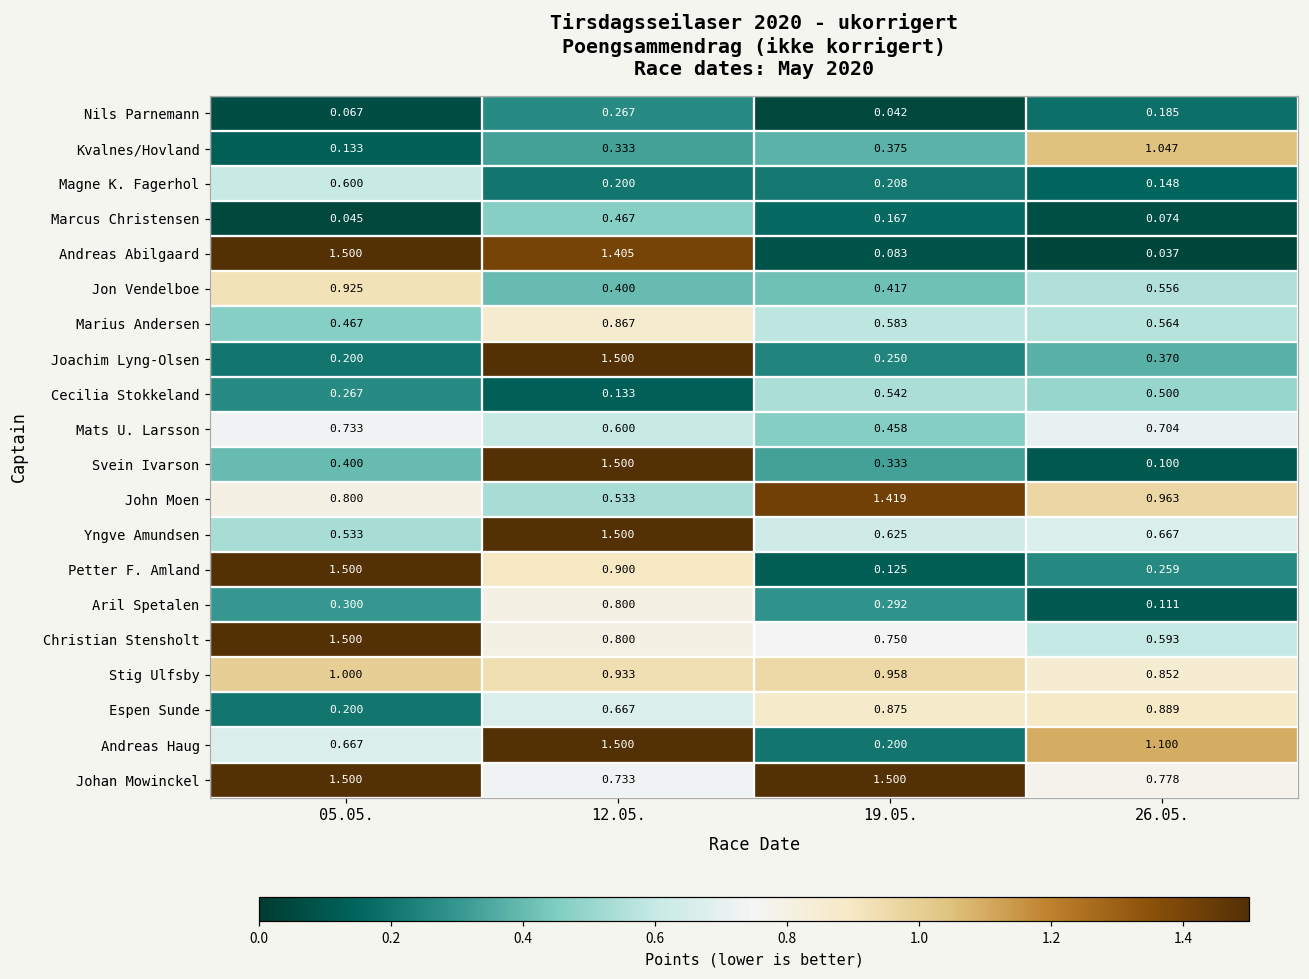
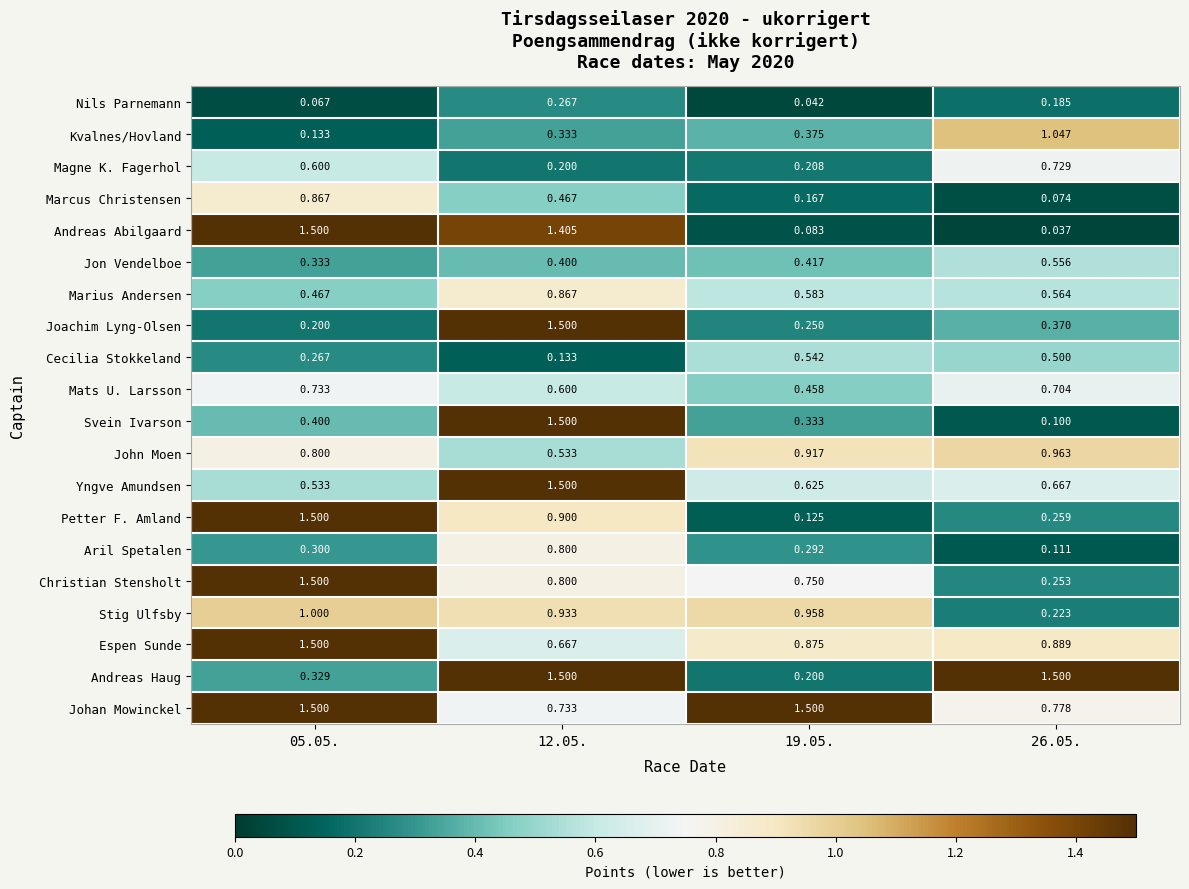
  {
    "Nils Parnemann": {
      "05.05.": 0.067,
      "12.05.": 0.267,
      "19.05.": 0.042,
      "26.05.": 0.185
    },
    "Kvalnes/Hovland": {
      "05.05.": 0.133,
      "12.05.": 0.333,
      "19.05.": 0.375,
      "26.05.": 1.047
    },
    "Magne K. Fagerhol": {
      "05.05.": 0.600,
      "12.05.": 0.200,
      "19.05.": 0.208,
-     "26.05.": 0.148
+     "26.05.": 0.729
    },
    "Marcus Christensen": {
-     "05.05.": 0.045,
+     "05.05.": 0.867,
      "12.05.": 0.467,
      "19.05.": 0.167,
      "26.05.": 0.074
    },
    "Andreas Abilgaard": {
      "05.05.": 1.500,
      "12.05.": 1.405,
      "19.05.": 0.083,
      "26.05.": 0.037
    },
    "Jon Vendelboe": {
-     "05.05.": 0.925,
+     "05.05.": 0.333,
      "12.05.": 0.400,
      "19.05.": 0.417,
      "26.05.": 0.556
    },
    "Marius Andersen": {
      "05.05.": 0.467,
      "12.05.": 0.867,
      "19.05.": 0.583,
      "26.05.": 0.564
    },
    "Joachim Lyng-Olsen": {
      "05.05.": 0.200,
      "12.05.": 1.500,
      "19.05.": 0.250,
      "26.05.": 0.370
    },
    "Cecilia Stokkeland": {
      "05.05.": 0.267,
      "12.05.": 0.133,
      "19.05.": 0.542,
      "26.05.": 0.500
    },
    "Mats U. Larsson": {
      "05.05.": 0.733,
      "12.05.": 0.600,
      "19.05.": 0.458,
      "26.05.": 0.704
    },
    "Svein Ivarson": {
      "05.05.": 0.400,
      "12.05.": 1.500,
      "19.05.": 0.333,
      "26.05.": 0.100
    },
    "John Moen": {
      "05.05.": 0.800,
      "12.05.": 0.533,
-     "19.05.": 1.419,
+     "19.05.": 0.917,
      "26.05.": 0.963
    },
    "Yngve Amundsen": {
      "05.05.": 0.533,
      "12.05.": 1.500,
      "19.05.": 0.625,
      "26.05.": 0.667
    },
    "Petter F. Amland": {
      "05.05.": 1.500,
      "12.05.": 0.900,
      "19.05.": 0.125,
      "26.05.": 0.259
    },
    "Aril Spetalen": {
      "05.05.": 0.300,
      "12.05.": 0.800,
      "19.05.": 0.292,
      "26.05.": 0.111
    },
    "Christian Stensholt": {
      "05.05.": 1.500,
      "12.05.": 0.800,
      "19.05.": 0.750,
-     "26.05.": 0.593
+     "26.05.": 0.253
    },
    "Stig Ulfsby": {
      "05.05.": 1.000,
      "12.05.": 0.933,
      "19.05.": 0.958,
-     "26.05.": 0.852
+     "26.05.": 0.223
    },
    "Espen Sunde": {
-     "05.05.": 0.200,
+     "05.05.": 1.500,
      "12.05.": 0.667,
      "19.05.": 0.875,
      "26.05.": 0.889
    },
    "Andreas Haug": {
-     "05.05.": 0.667,
+     "05.05.": 0.329,
      "12.05.": 1.500,
      "19.05.": 0.200,
-     "26.05.": 1.100
+     "26.05.": 1.500
    },
    "Johan Mowinckel": {
      "05.05.": 1.500,
      "12.05.": 0.733,
      "19.05.": 1.500,
      "26.05.": 0.778
    }
  }
